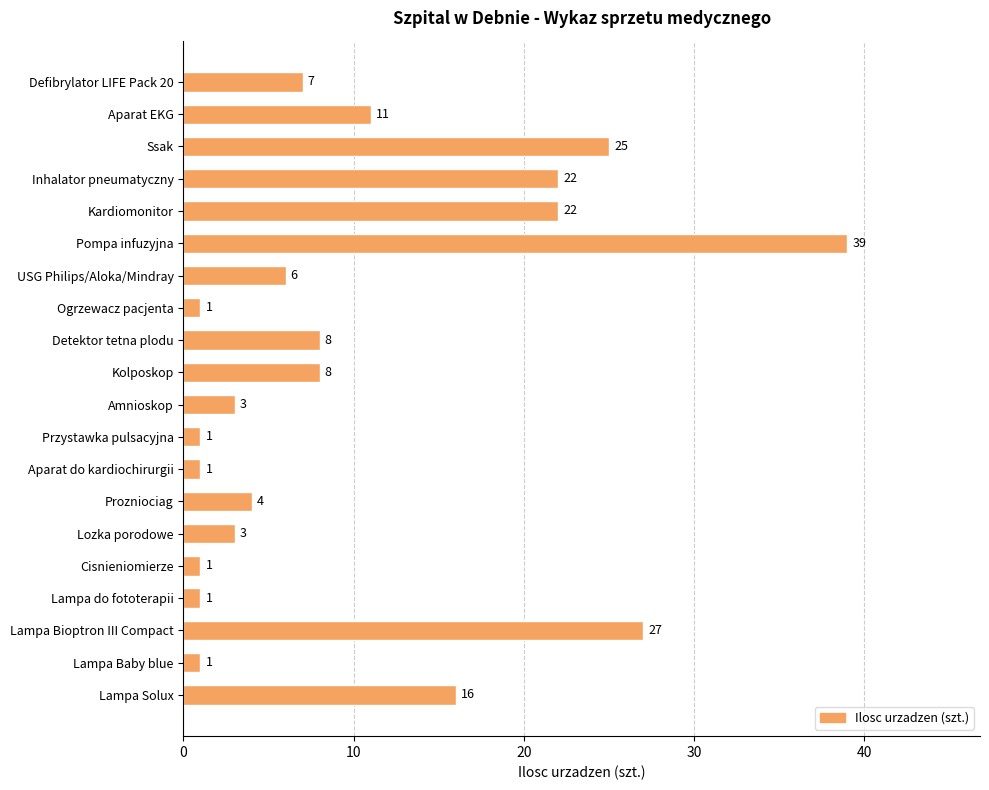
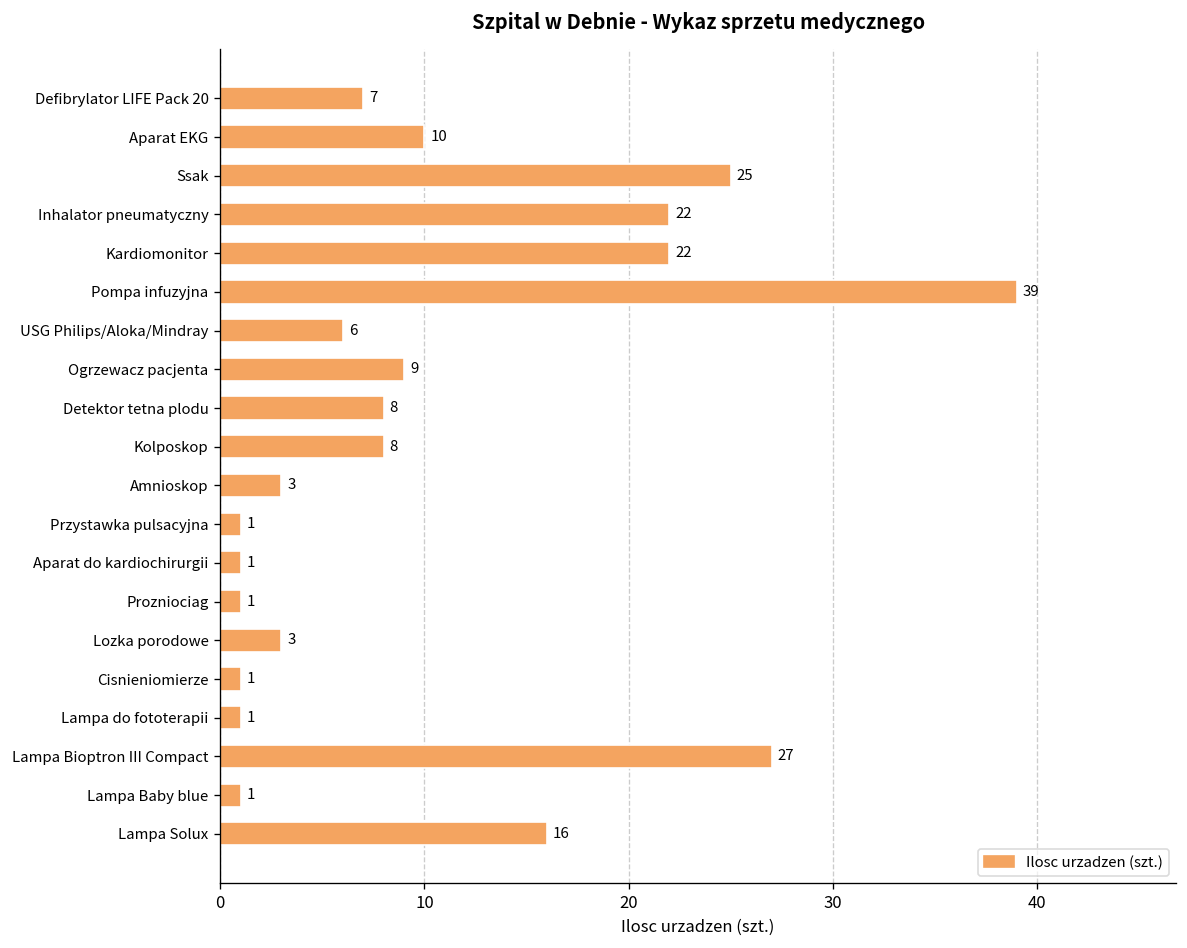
  {
    "Defibrylator LIFE Pack 20": 7,
-   "Aparat EKG": 11,
+   "Aparat EKG": 10,
    "Ssak": 25,
    "Inhalator pneumatyczny": 22,
    "Kardiomonitor": 22,
    "Pompa infuzyjna": 39,
    "USG Philips/Aloka/Mindray": 6,
-   "Ogrzewacz pacjenta": 1,
+   "Ogrzewacz pacjenta": 9,
    "Detektor tetna plodu": 8,
    "Kolposkop": 8,
    "Amnioskop": 3,
    "Przystawka pulsacyjna": 1,
    "Aparat do kardiochirurgii": 1,
-   "Prozniociag": 4,
+   "Prozniociag": 1,
    "Lozka porodowe": 3,
    "Cisnieniomierze": 1,
    "Lampa do fototerapii": 1,
    "Lampa Bioptron III Compact": 27,
    "Lampa Baby blue": 1,
    "Lampa Solux": 16
  }
